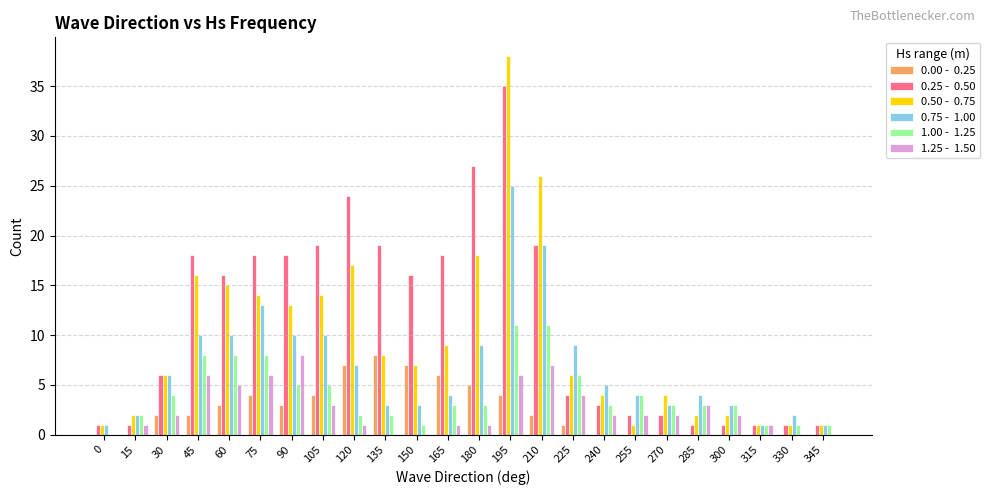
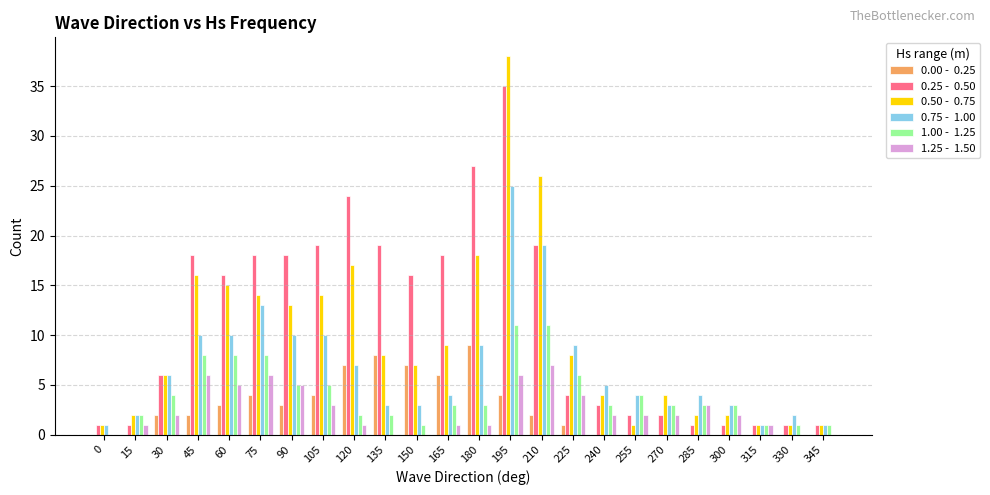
  {
    "0.00 - 0.25": {
      "0": 0,
      "15": 0,
      "30": 2,
      "45": 2,
      "60": 3,
      "75": 4,
      "90": 3,
      "105": 4,
      "120": 7,
      "135": 8,
      "150": 7,
      "165": 6,
-     "180": 5,
+     "180": 9,
      "195": 4,
      "210": 2,
      "225": 1,
      "240": 0,
      "255": 0,
      "270": 0,
      "285": 0,
      "300": 0,
      "315": 0,
      "330": 0,
      "345": 0
    },
    "0.25 - 0.50": {
      "0": 1,
      "15": 1,
      "30": 6,
      "45": 18,
      "60": 16,
      "75": 18,
      "90": 18,
      "105": 19,
      "120": 24,
      "135": 19,
      "150": 16,
      "165": 18,
      "180": 27,
      "195": 35,
      "210": 19,
      "225": 4,
      "240": 3,
      "255": 2,
      "270": 2,
      "285": 1,
      "300": 1,
      "315": 1,
      "330": 1,
      "345": 1
    },
    "0.50 - 0.75": {
      "0": 1,
      "15": 2,
      "30": 6,
      "45": 16,
      "60": 15,
      "75": 14,
      "90": 13,
      "105": 14,
      "120": 17,
      "135": 8,
      "150": 7,
      "165": 9,
      "180": 18,
      "195": 38,
      "210": 26,
-     "225": 6,
+     "225": 8,
      "240": 4,
      "255": 1,
      "270": 4,
      "285": 2,
      "300": 2,
      "315": 1,
      "330": 1,
      "345": 1
    },
    "0.75 - 1.00": {
      "0": 1,
      "15": 2,
      "30": 6,
      "45": 10,
      "60": 10,
      "75": 13,
      "90": 10,
      "105": 10,
      "120": 7,
      "135": 3,
      "150": 3,
      "165": 4,
      "180": 9,
      "195": 25,
      "210": 19,
      "225": 9,
      "240": 5,
      "255": 4,
      "270": 3,
      "285": 4,
      "300": 3,
      "315": 1,
      "330": 2,
      "345": 1
    },
    "1.00 - 1.25": {
      "0": 0,
      "15": 2,
      "30": 4,
      "45": 8,
      "60": 8,
      "75": 8,
      "90": 5,
      "105": 5,
      "120": 2,
      "135": 2,
      "150": 1,
      "165": 3,
      "180": 3,
      "195": 11,
      "210": 11,
      "225": 6,
      "240": 3,
      "255": 4,
      "270": 3,
      "285": 3,
      "300": 3,
      "315": 1,
      "330": 1,
      "345": 1
    },
    "1.25 - 1.50": {
      "0": 0,
      "15": 1,
      "30": 2,
      "45": 6,
      "60": 5,
      "75": 6,
-     "90": 8,
+     "90": 5,
      "105": 3,
      "120": 1,
      "135": 0,
      "150": 0,
      "165": 1,
      "180": 1,
      "195": 6,
      "210": 7,
      "225": 4,
      "240": 2,
      "255": 2,
      "270": 2,
      "285": 3,
      "300": 2,
      "315": 1,
      "330": 0,
      "345": 0
    }
  }
